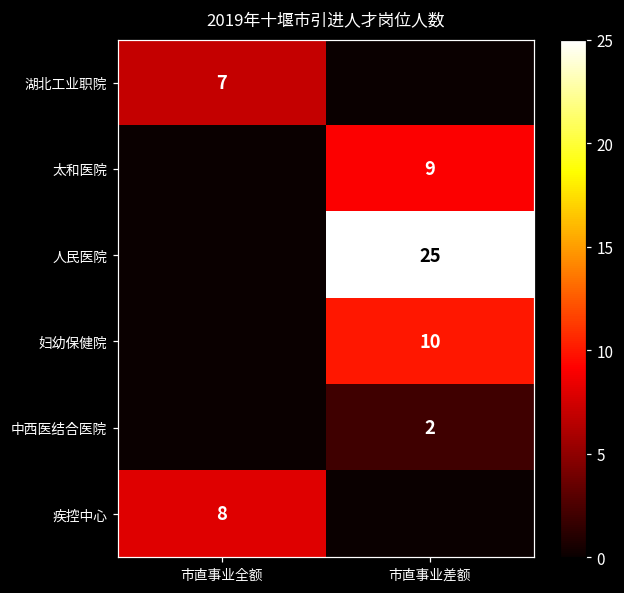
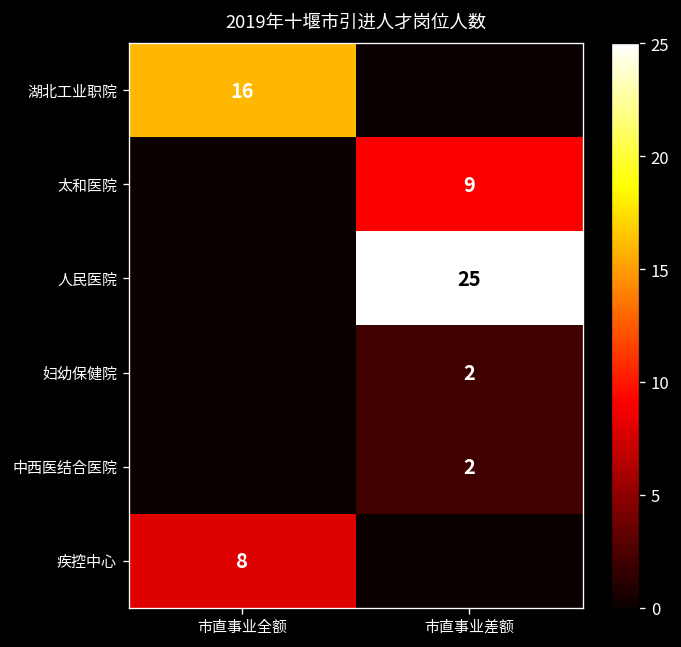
  {
    "湖北工业职院": {
-     "市直事业全额": 7
+     "市直事业全额": 16
    },
    "太和医院": {
      "市直事业差额": 9
    },
    "人民医院": {
      "市直事业差额": 25
    },
    "妇幼保健院": {
-     "市直事业差额": 10
+     "市直事业差额": 2
    },
    "中西医结合医院": {
      "市直事业差额": 2
    },
    "疾控中心": {
      "市直事业全额": 8
    }
  }
